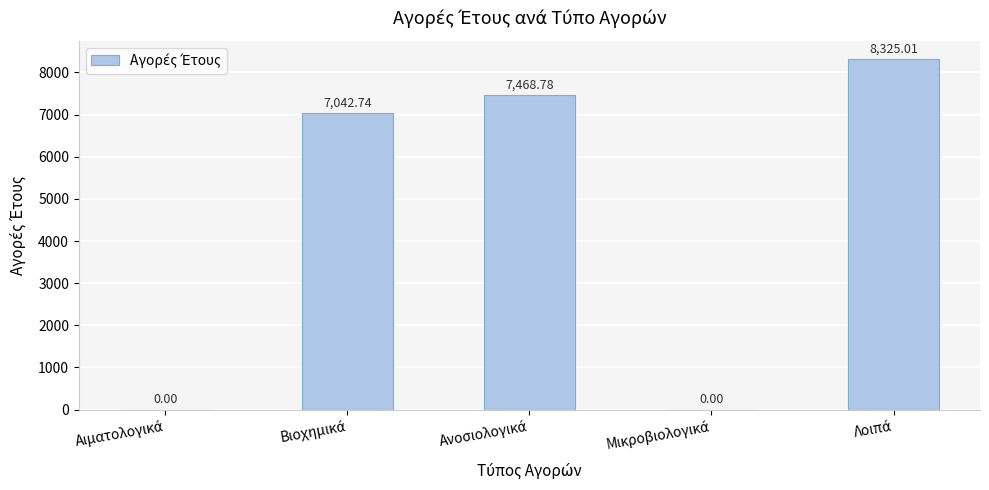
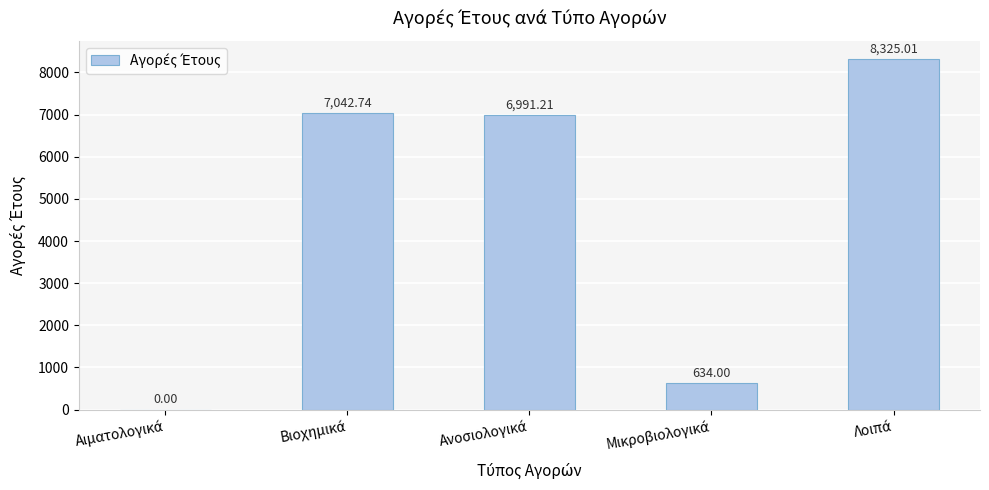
  {
    "Αιματολογικά": "0.00",
    "Βιοχημικά": "7,042.74",
-   "Ανοσιολογικά": "7,468.78",
-   "Μικροβιολογικά": "0.00",
+   "Ανοσιολογικά": "6,991.21",
+   "Μικροβιολογικά": "634.00",
    "Λοιπά": "8,325.01"
  }
